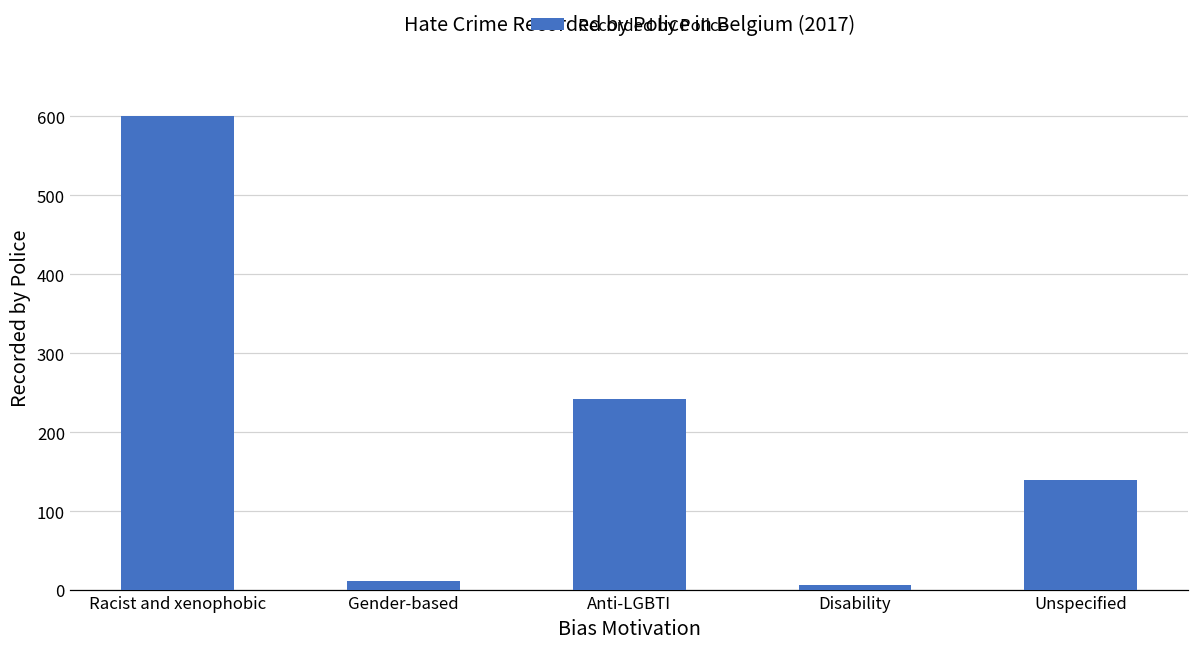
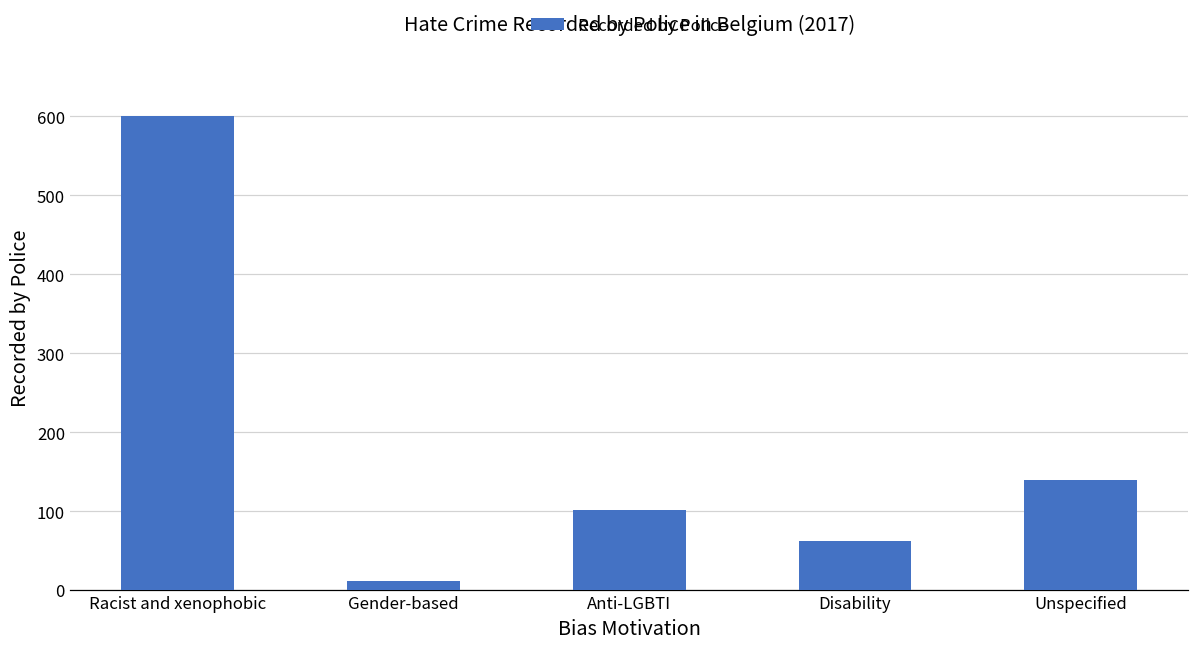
  {
    "Racist and xenophobic": 600,
    "Gender-based": 10,
-   "Anti-LGBTI": 240,
-   "Disability": 10,
+   "Anti-LGBTI": 100,
+   "Disability": 60,
    "Unspecified": 140
  }
